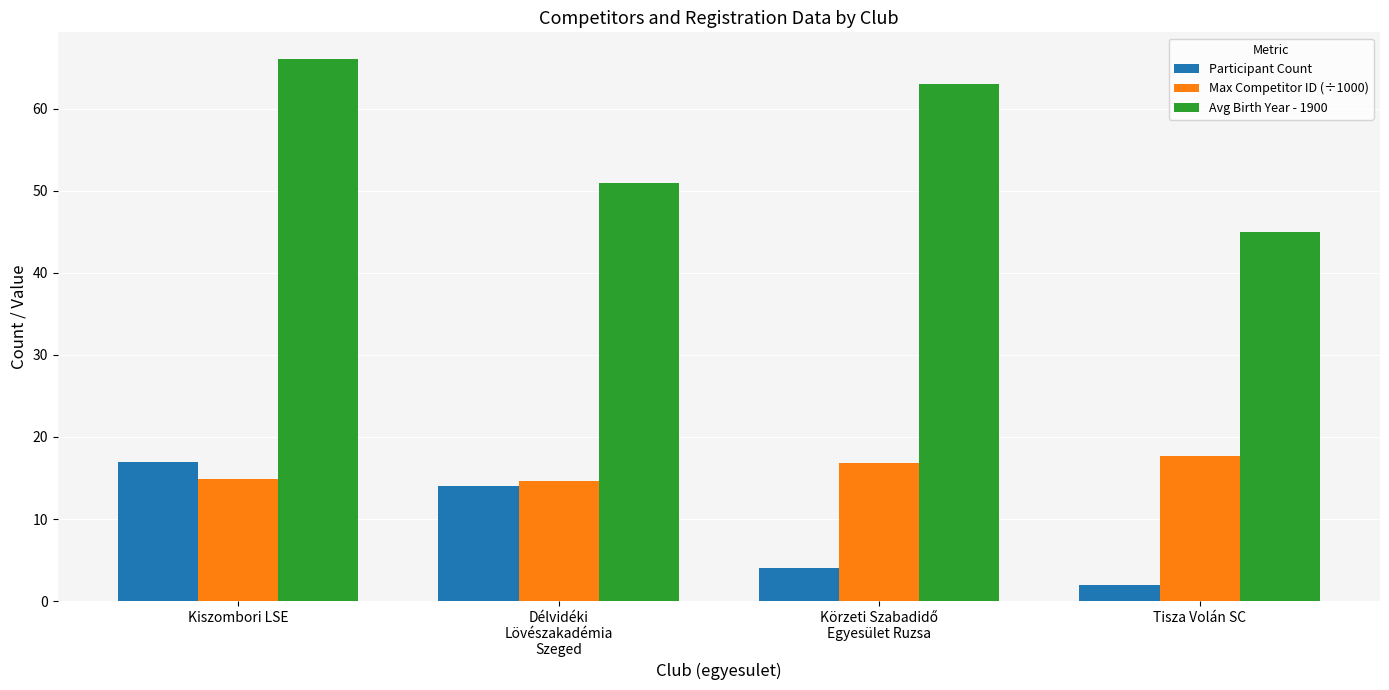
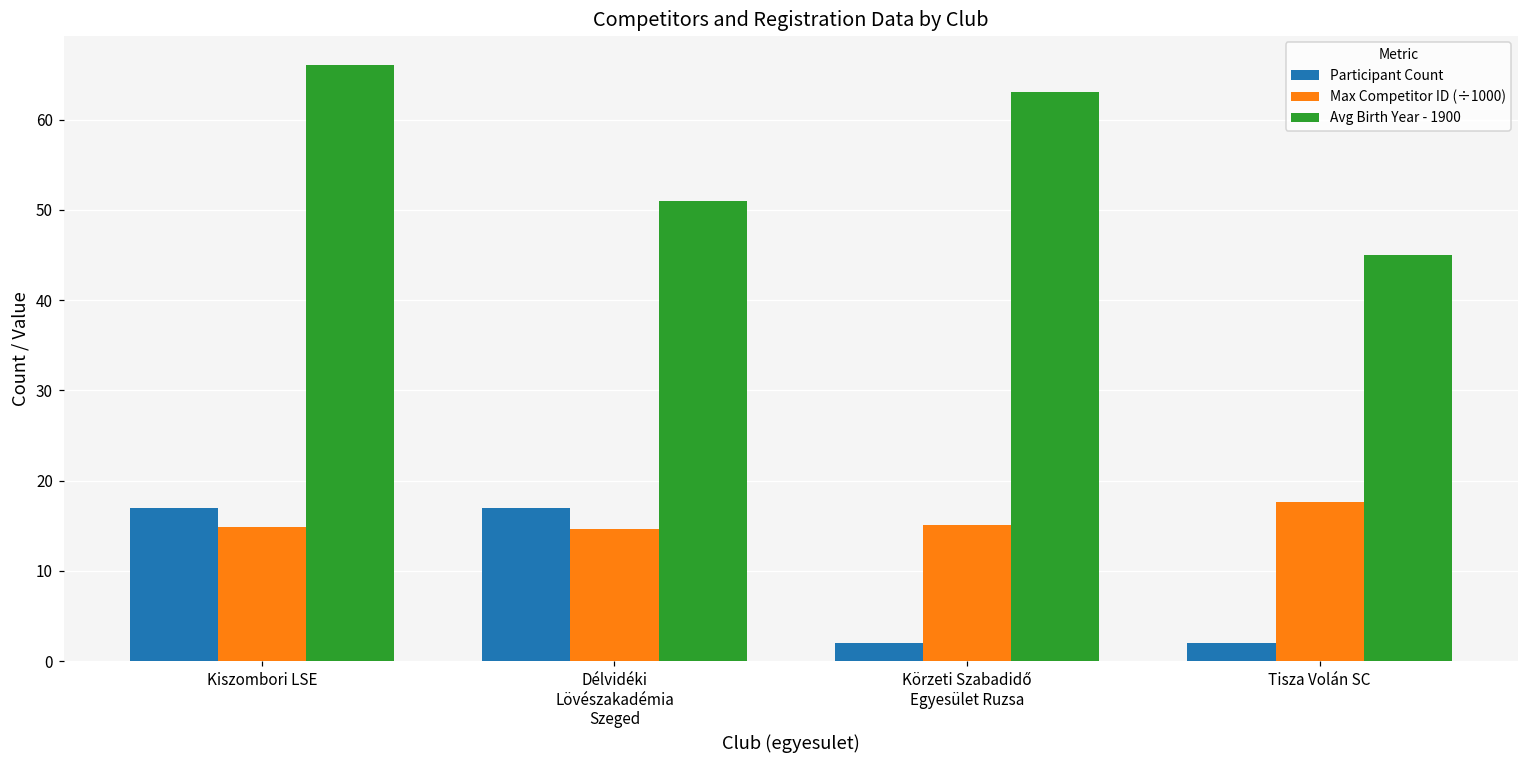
  {
    "Participant Count": {
      "Kiszombori LSE": 17,
-     "Délvidéki Lövészakadémia Szeged": 14,
-     "Körzeti Szabadidő Egyesület Ruzsa": 4,
+     "Délvidéki Lövészakadémia Szeged": 17,
+     "Körzeti Szabadidő Egyesület Ruzsa": 2,
      "Tisza Volán SC": 2
    },
    "Max Competitor ID (÷1000)": {
      "Kiszombori LSE": 15,
      "Délvidéki Lövészakadémia Szeged": 15,
-     "Körzeti Szabadidő Egyesület Ruzsa": 17,
+     "Körzeti Szabadidő Egyesület Ruzsa": 15,
      "Tisza Volán SC": 18
    },
    "Avg Birth Year - 1900": {
      "Kiszombori LSE": 66,
      "Délvidéki Lövészakadémia Szeged": 51,
      "Körzeti Szabadidő Egyesület Ruzsa": 63,
      "Tisza Volán SC": 45
    }
  }
